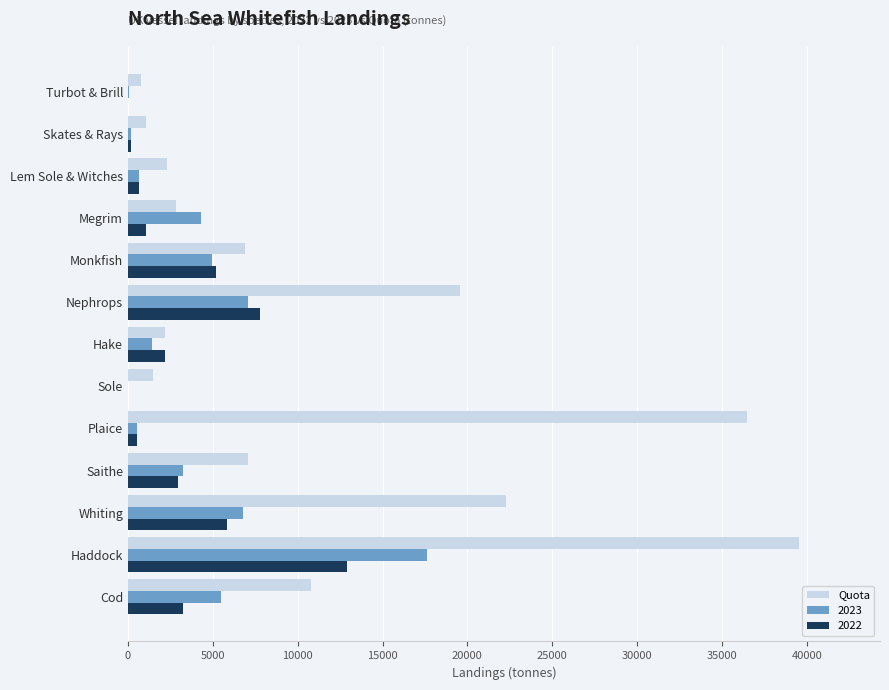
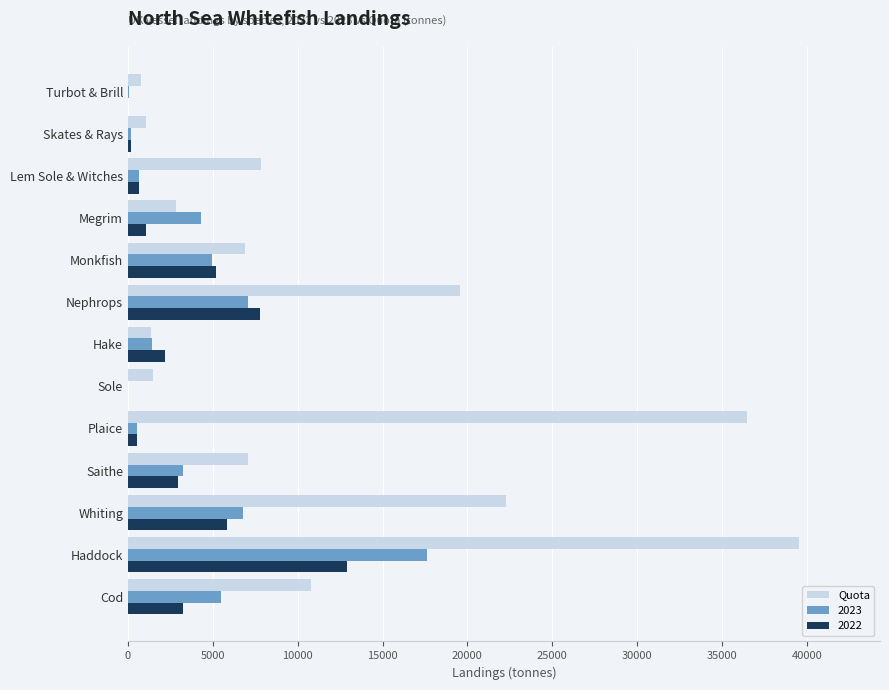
  {
    "Quota": {
      "Turbot & Brill": 800,
      "Skates & Rays": 1100,
-     "Lem Sole & Witches": 2300,
+     "Lem Sole & Witches": 7800,
      "Megrim": 2900,
      "Monkfish": 6900,
      "Nephrops": 19500,
-     "Hake": 2200,
+     "Hake": 1400,
      "Sole": 1500,
      "Plaice": 36500,
      "Saithe": 7100,
      "Whiting": 22300,
      "Haddock": 39600,
      "Cod": 10800
    },
    "2023": {
      "Skates & Rays": 200,
      "Lem Sole & Witches": 600,
      "Megrim": 4300,
      "Monkfish": 4900,
      "Nephrops": 7100,
      "Hake": 1400,
      "Plaice": 500,
      "Saithe": 3300,
      "Whiting": 6800,
      "Haddock": 17600,
      "Cod": 5500
    },
    "2022": {
      "Skates & Rays": 200,
      "Lem Sole & Witches": 600,
      "Megrim": 1100,
      "Monkfish": 5200,
      "Nephrops": 7800,
      "Hake": 2200,
      "Plaice": 500,
      "Saithe": 2900,
      "Whiting": 5900,
      "Haddock": 12900,
      "Cod": 3200
    }
  }
